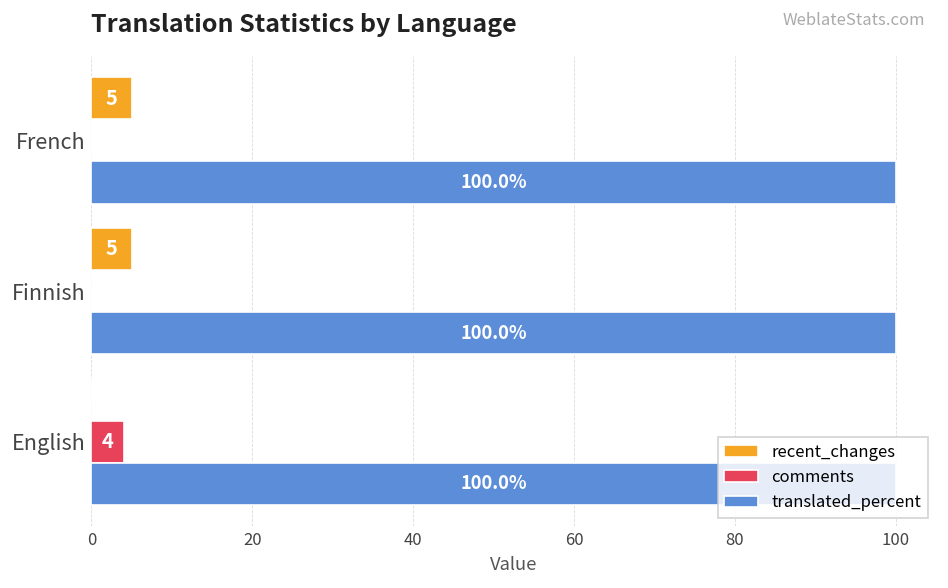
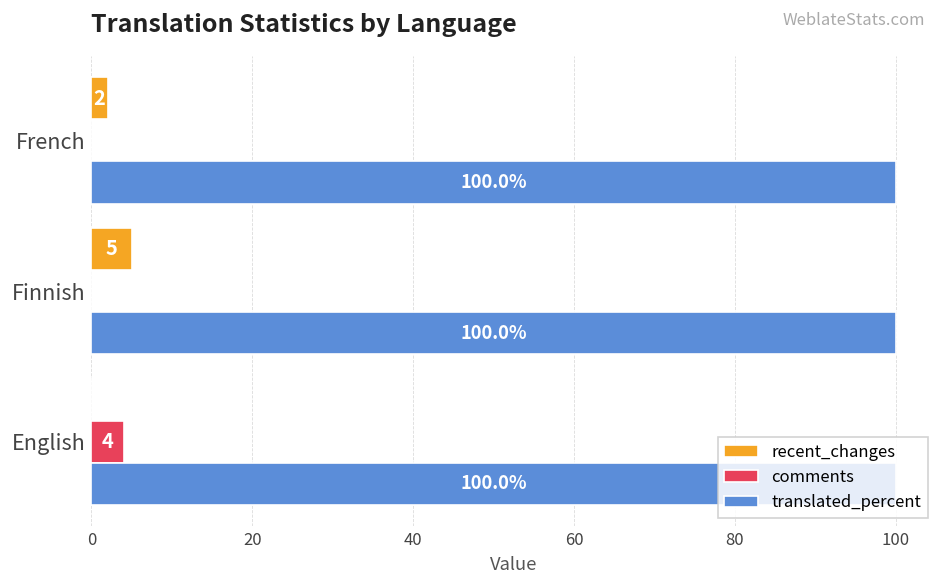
  {
    "recent_changes": {
-     "French": "5",
+     "French": "2",
      "Finnish": "5"
    },
    "comments": {
      "English": "4"
    },
    "translated_percent": {
      "French": "100.0%",
      "Finnish": "100.0%"
    }
  }
